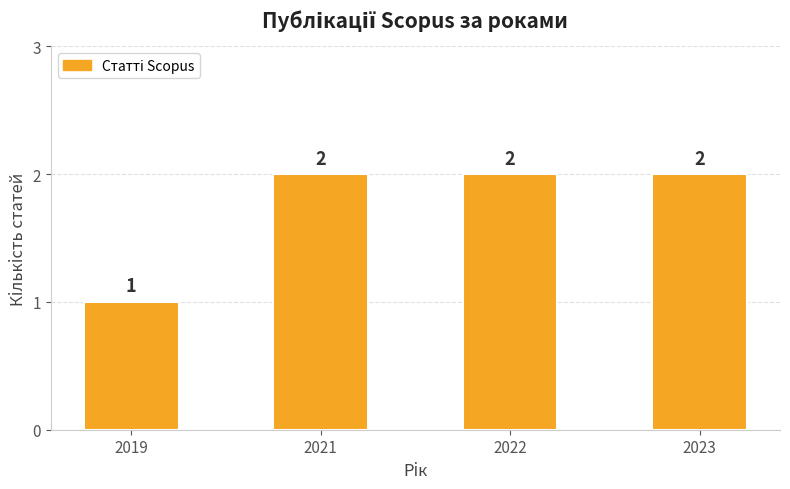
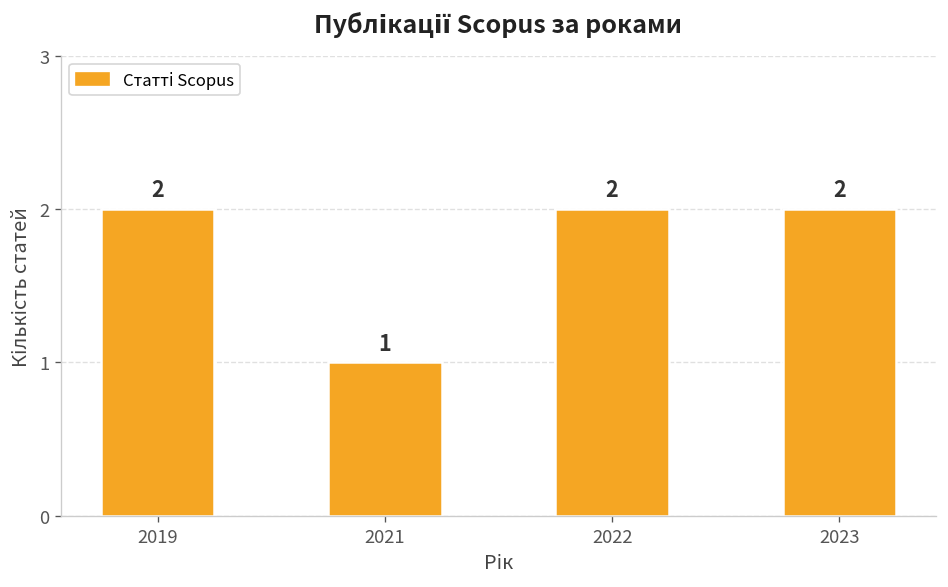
  {
-   "2019": 1,
-   "2021": 2,
+   "2019": 2,
+   "2021": 1,
    "2022": 2,
    "2023": 2
  }
